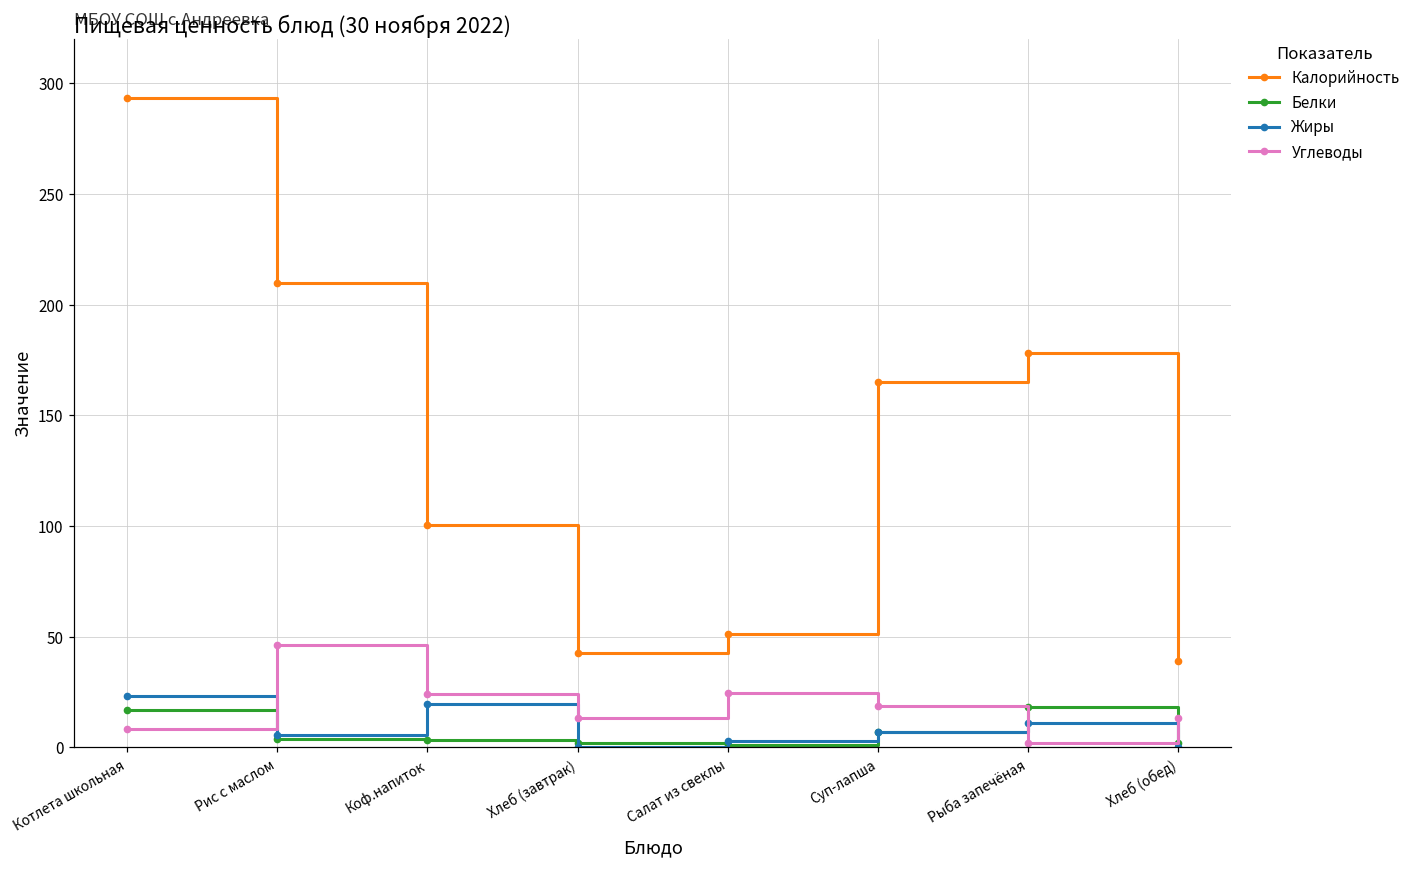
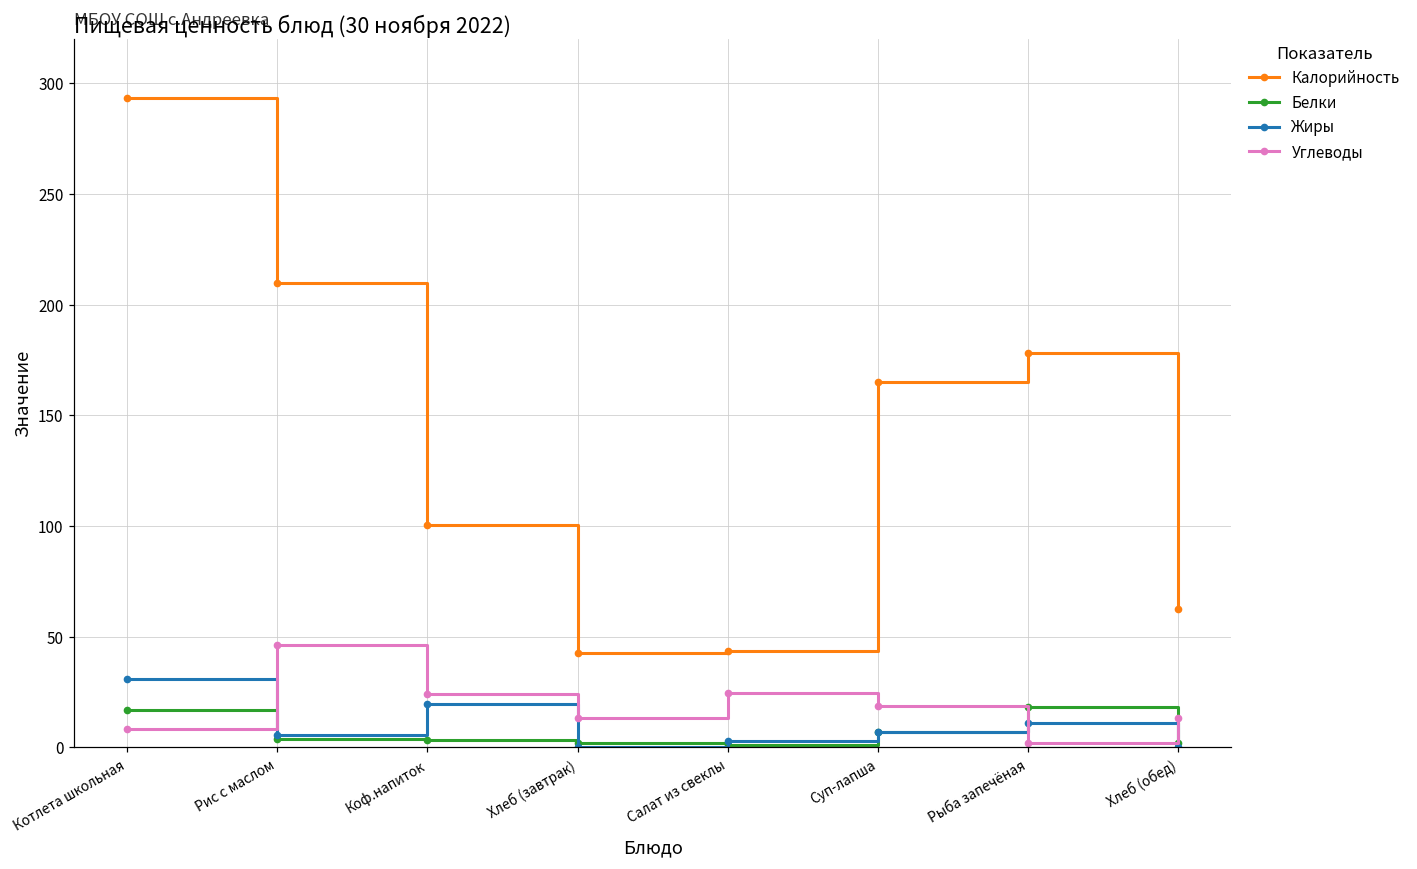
  {
    "Калорийность": {
      "Котлета школьная": 293,
      "Рис с маслом": 210,
      "Коф.напиток": 101,
      "Хлеб (завтрак)": 43,
-     "Салат из свеклы": 51,
+     "Салат из свеклы": 43,
      "Суп-лапша": 165,
      "Рыба запечёная": 178,
-     "Хлеб (обед)": 39
+     "Хлеб (обед)": 63
    },
    "Белки": {
      "Котлета школьная": 17,
      "Рис с маслом": 4,
      "Коф.напиток": 3,
      "Хлеб (завтрак)": 2,
      "Салат из свеклы": 1,
      "Рыба запечёная": 18,
      "Хлеб (обед)": 2
    },
    "Жиры": {
-     "Котлета школьная": 23,
+     "Котлета школьная": 31,
      "Рис с маслом": 5,
      "Коф.напиток": 19,
      "Хлеб (завтрак)": 0,
      "Салат из свеклы": 3,
      "Рыба запечёная": 11,
      "Хлеб (обед)": 0
    },
    "Углеводы": {
      "Котлета школьная": 9,
      "Рис с маслом": 46,
      "Коф.напиток": 24,
      "Хлеб (завтрак)": 13,
      "Салат из свеклы": 25,
      "Суп-лапша": 19,
      "Рыба запечёная": 2,
      "Хлеб (обед)": 13
    }
  }
